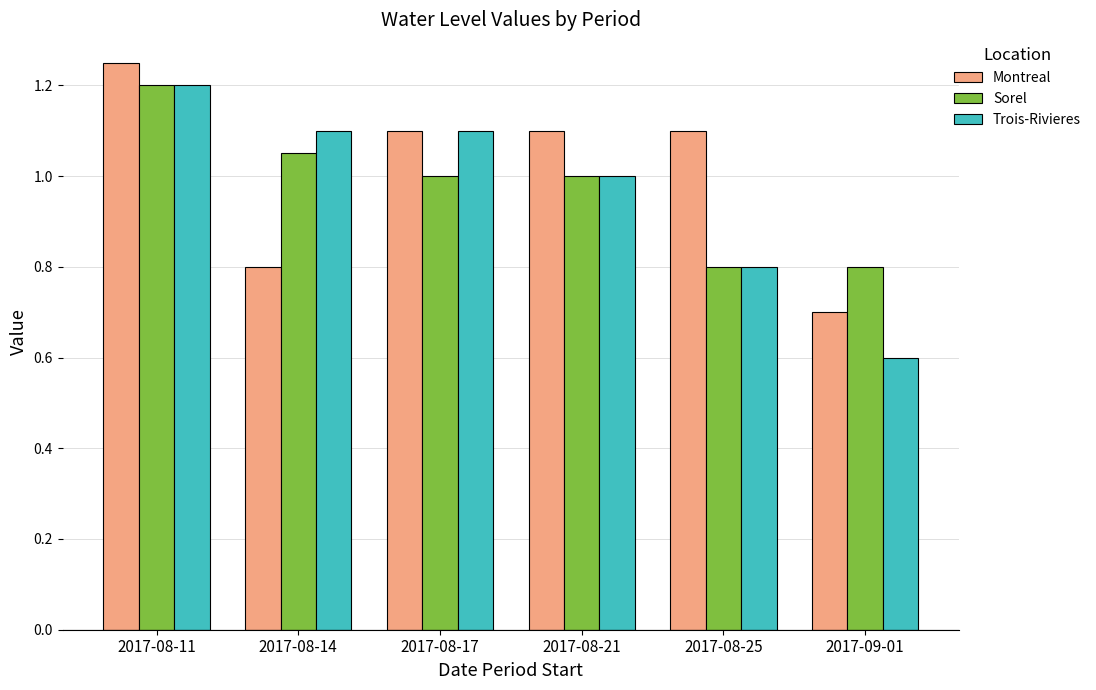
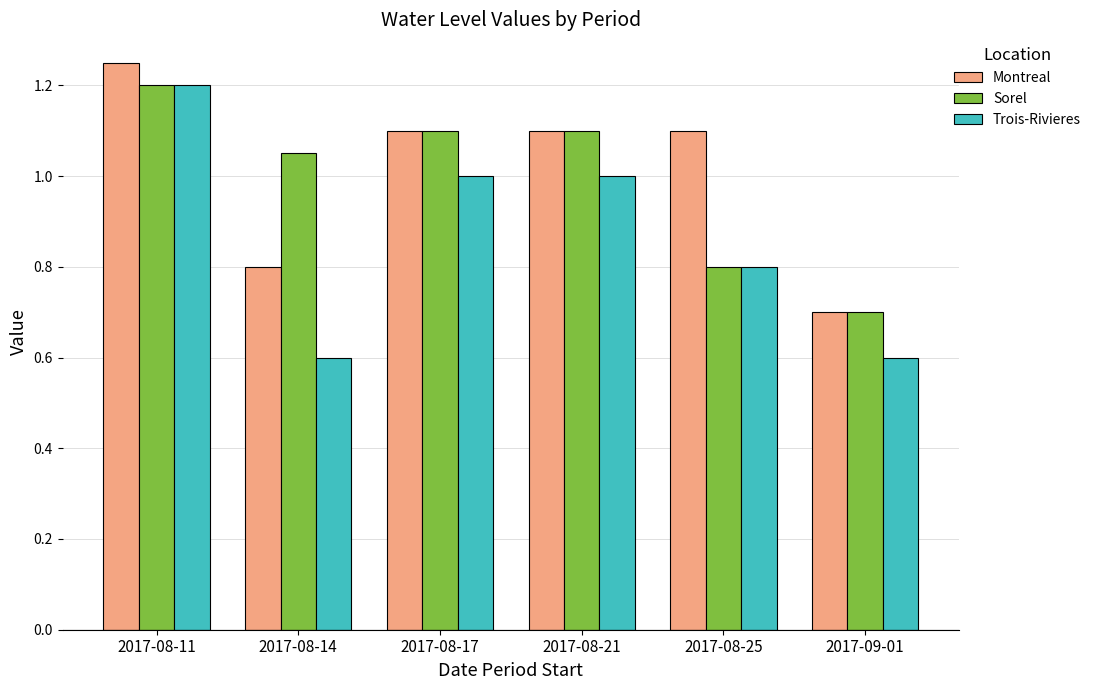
  {
    "Montreal": {
      "2017-08-11": 1.25,
      "2017-08-14": 0.8,
      "2017-08-17": 1.1,
      "2017-08-21": 1.1,
      "2017-08-25": 1.1,
      "2017-09-01": 0.7
    },
    "Sorel": {
      "2017-08-11": 1.2,
      "2017-08-14": 1.05,
-     "2017-08-17": 1.0,
-     "2017-08-21": 1.0,
+     "2017-08-17": 1.1,
+     "2017-08-21": 1.1,
      "2017-08-25": 0.8,
-     "2017-09-01": 0.8
+     "2017-09-01": 0.7
    },
    "Trois-Rivieres": {
      "2017-08-11": 1.2,
-     "2017-08-14": 1.1,
-     "2017-08-17": 1.1,
+     "2017-08-14": 0.6,
+     "2017-08-17": 1.0,
      "2017-08-21": 1.0,
      "2017-08-25": 0.8,
      "2017-09-01": 0.6
    }
  }
